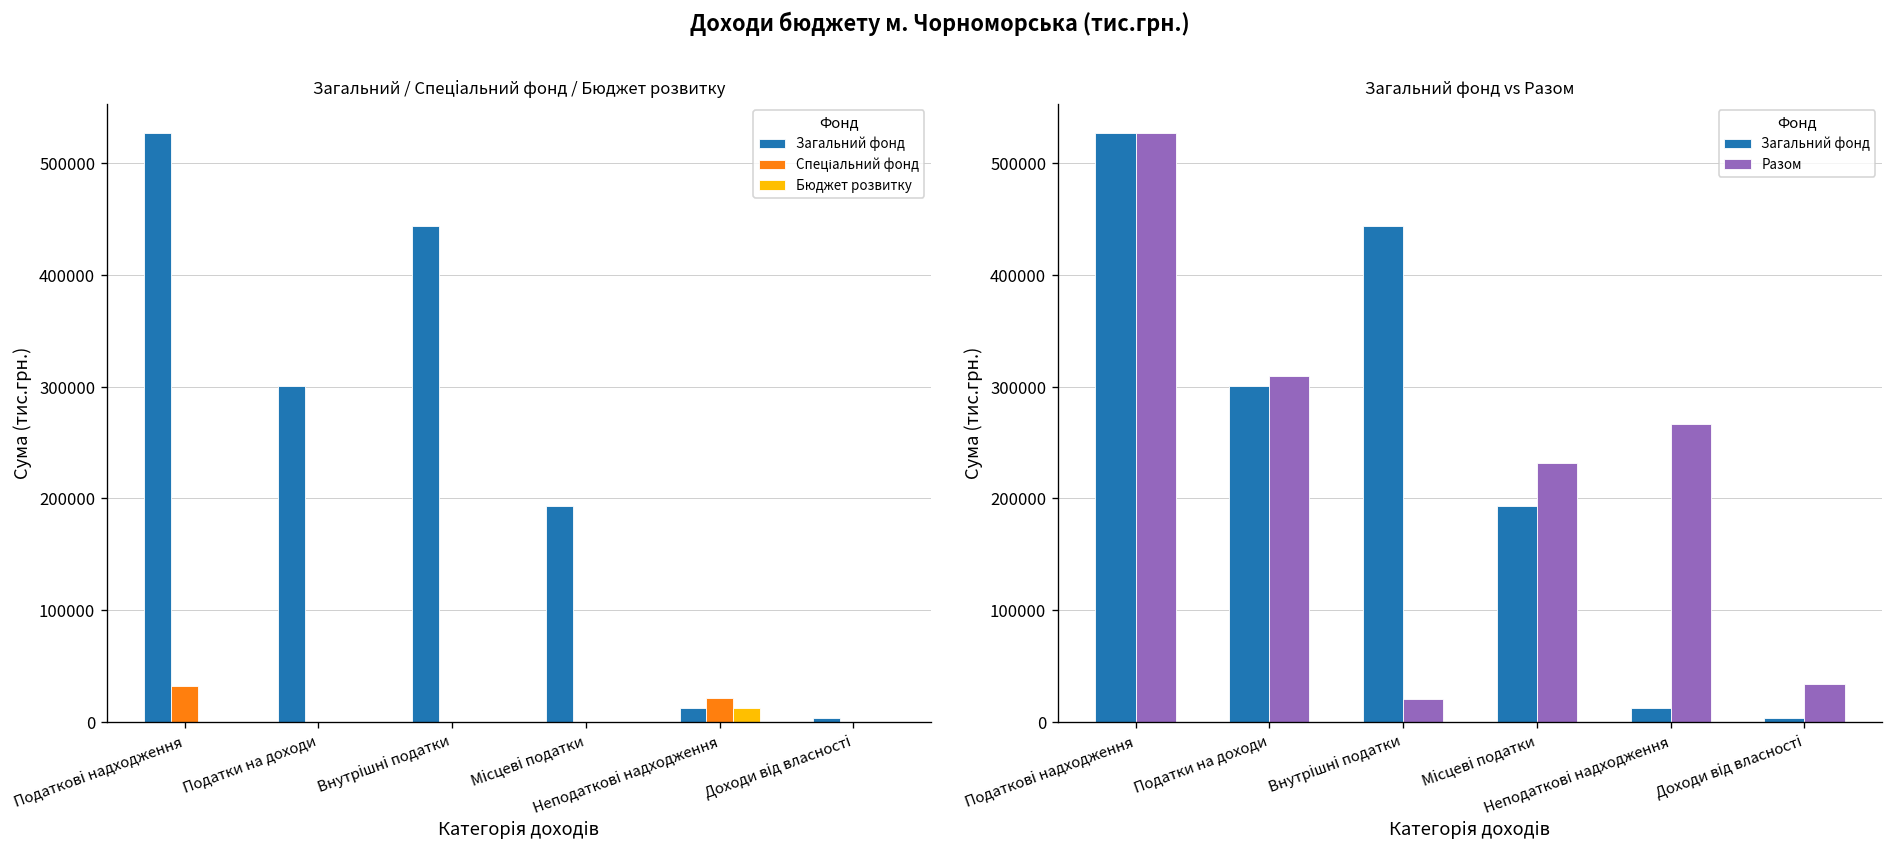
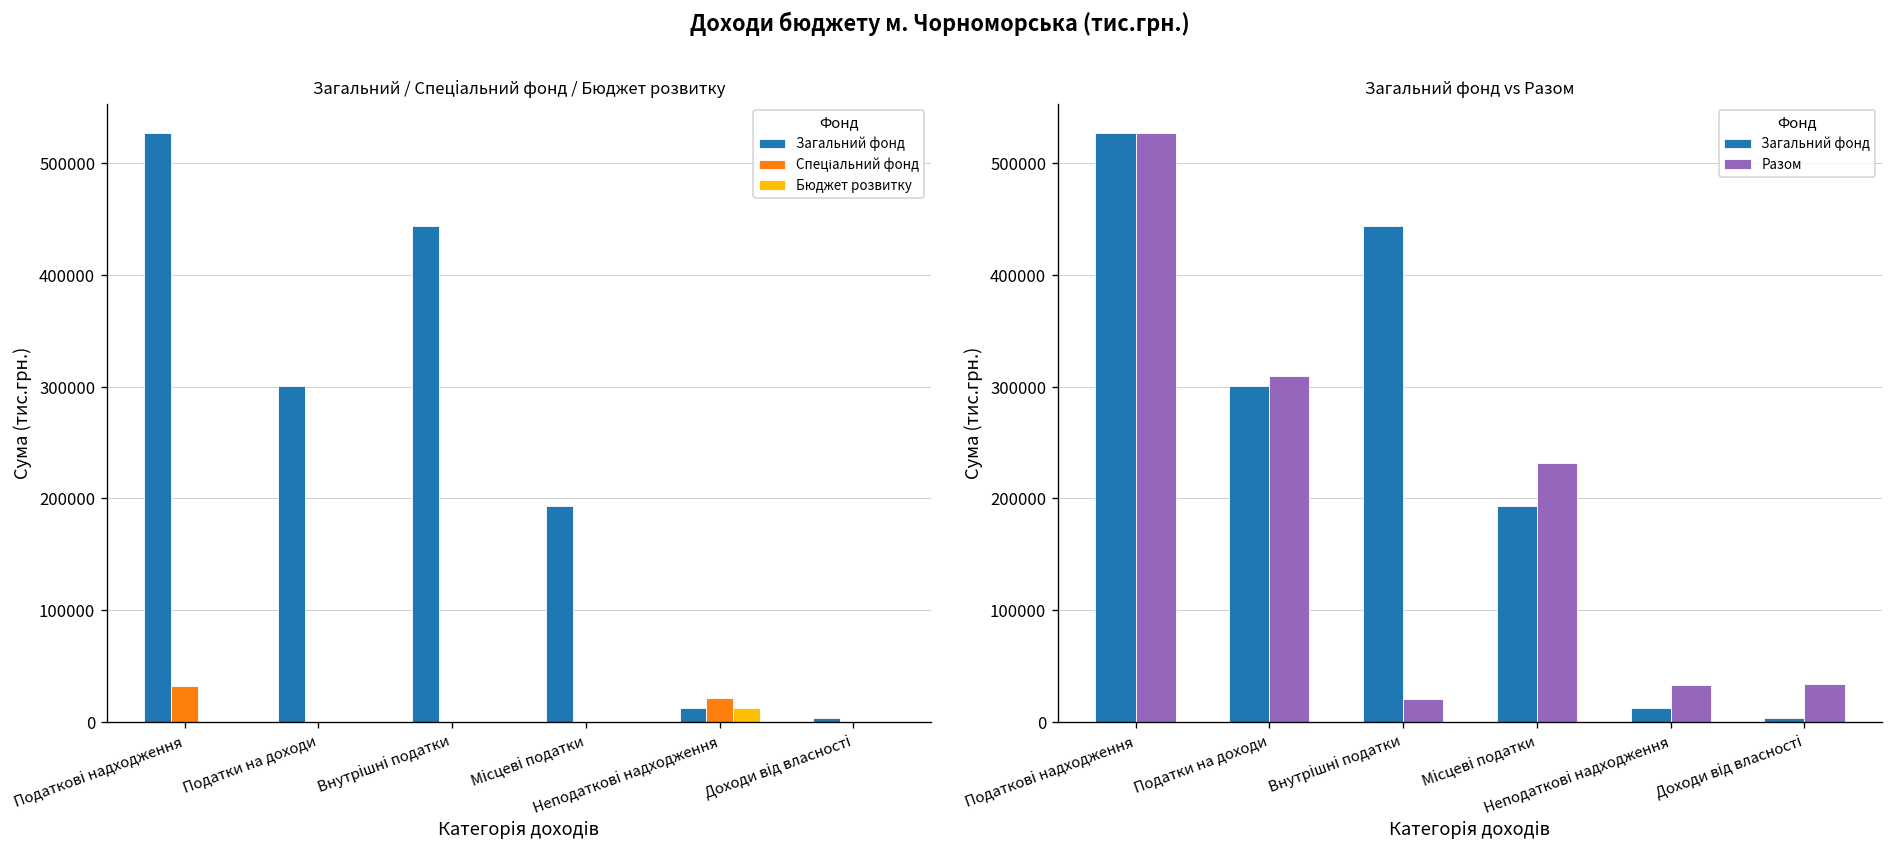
  {
    "Загальний / Спеціальний фонд / Бюджет розвитку": {
      "Загальний фонд": {
        "Податкові надходження": 530000,
        "Податки на доходи": 300000,
        "Внутрішні податки": 440000,
        "Місцеві податки": 190000,
        "Неподаткові надходження": 10000,
        "Доходи від власності": 0
      },
      "Спеціальний фонд": {
        "Податкові надходження": 30000,
        "Податки на доходи": 0,
        "Внутрішні податки": 0,
        "Місцеві податки": 0,
        "Неподаткові надходження": 20000,
        "Доходи від власності": 0
      },
      "Бюджет розвитку": {
        "Податкові надходження": 0,
        "Податки на доходи": 0,
        "Внутрішні податки": 0,
        "Місцеві податки": 0,
        "Неподаткові надходження": 10000,
        "Доходи від власності": 0
      }
    },
    "Загальний фонд vs Разом": {
      "Загальний фонд": {
        "Податкові надходження": 530000,
        "Податки на доходи": 300000,
        "Внутрішні податки": 440000,
        "Місцеві податки": 190000,
        "Неподаткові надходження": 10000,
        "Доходи від власності": 0
      },
      "Разом": {
        "Податкові надходження": 530000,
        "Податки на доходи": 310000,
        "Внутрішні податки": 20000,
        "Місцеві податки": 230000,
-       "Неподаткові надходження": 270000,
+       "Неподаткові надходження": 30000,
        "Доходи від власності": 30000
      }
    }
  }
